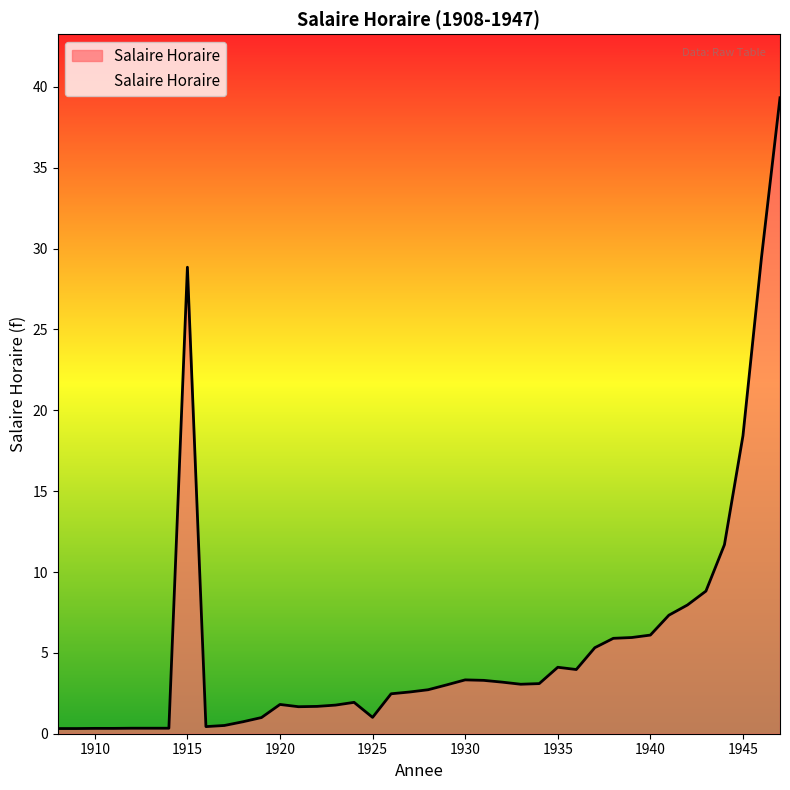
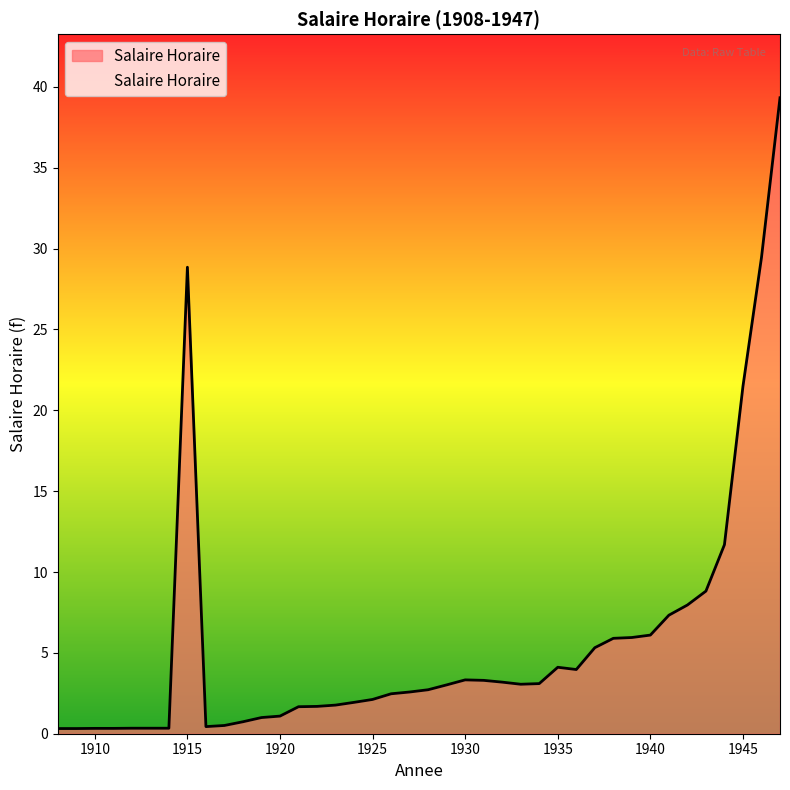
  {
    "1910": 0.3,
    "1915": 28.9,
-   "1920": 1.8,
-   "1925": 1.0,
+   "1920": 1.1,
+   "1925": 2.1,
    "1930": 3.3,
    "1935": 4.1,
    "1940": 6.1,
-   "1945": 18.4
+   "1945": 21.5
  }
